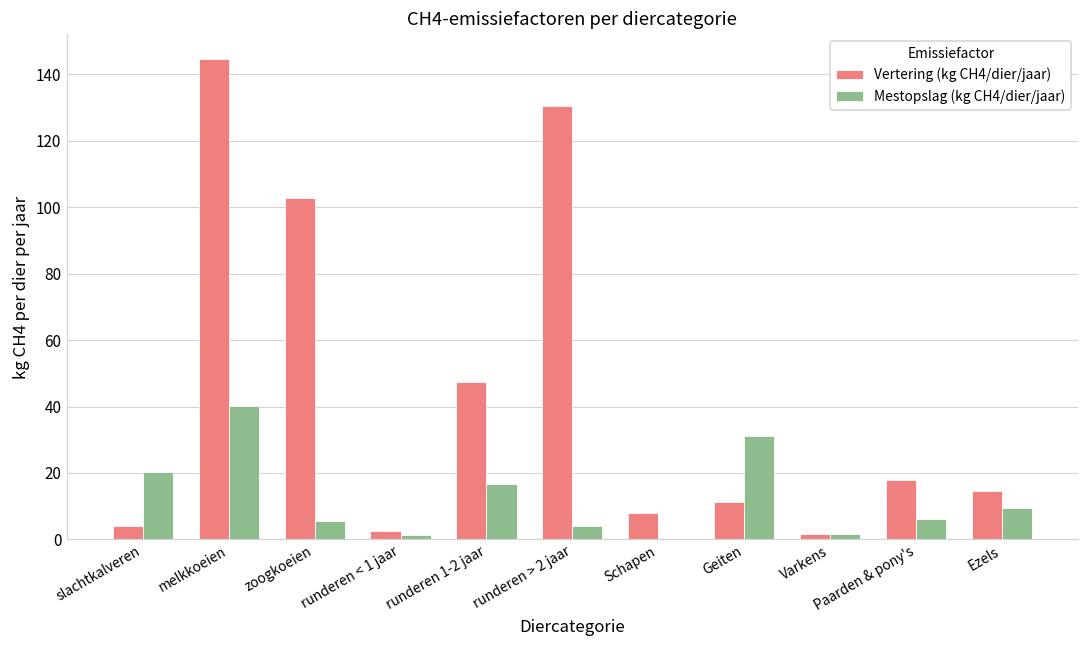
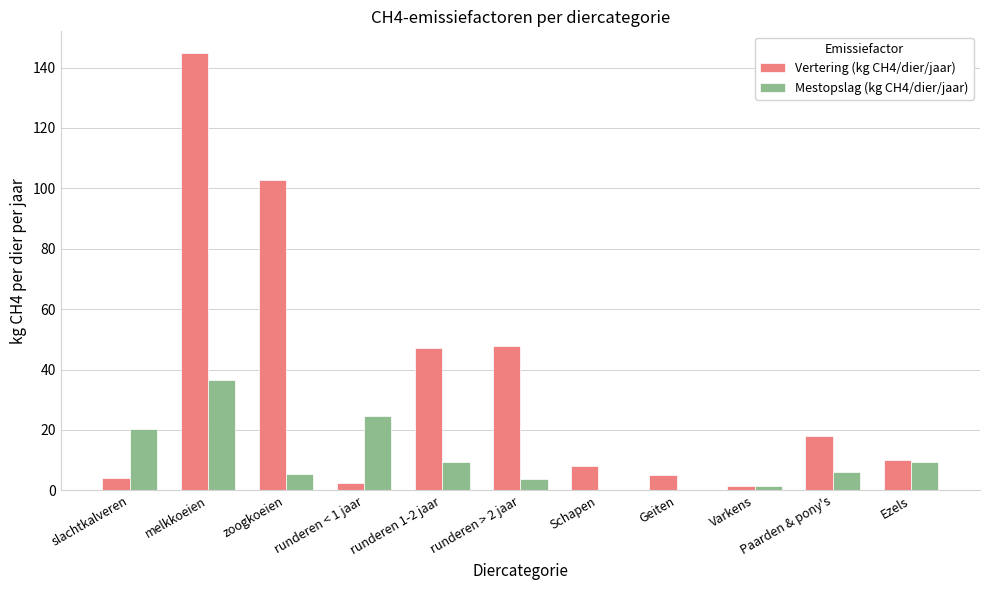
  {
    "Vertering (kg CH4/dier/jaar)": {
      "slachtkalveren": 4,
      "melkkoeien": 145,
      "zoogkoeien": 103,
      "runderen < 1 jaar": 2,
      "runderen 1-2 jaar": 47,
-     "runderen > 2 jaar": 131,
+     "runderen > 2 jaar": 48,
      "Schapen": 8,
-     "Geiten": 11,
+     "Geiten": 5,
      "Varkens": 2,
      "Paarden & pony's": 18,
-     "Ezels": 15
+     "Ezels": 10
    },
    "Mestopslag (kg CH4/dier/jaar)": {
      "slachtkalveren": 20,
-     "melkkoeien": 40,
+     "melkkoeien": 37,
      "zoogkoeien": 6,
-     "runderen < 1 jaar": 1,
-     "runderen 1-2 jaar": 17,
+     "runderen < 1 jaar": 25,
+     "runderen 1-2 jaar": 9,
      "runderen > 2 jaar": 4,
-     "Geiten": 31,
+     "Geiten": 0,
      "Varkens": 1,
      "Paarden & pony's": 6,
      "Ezels": 10
    }
  }
